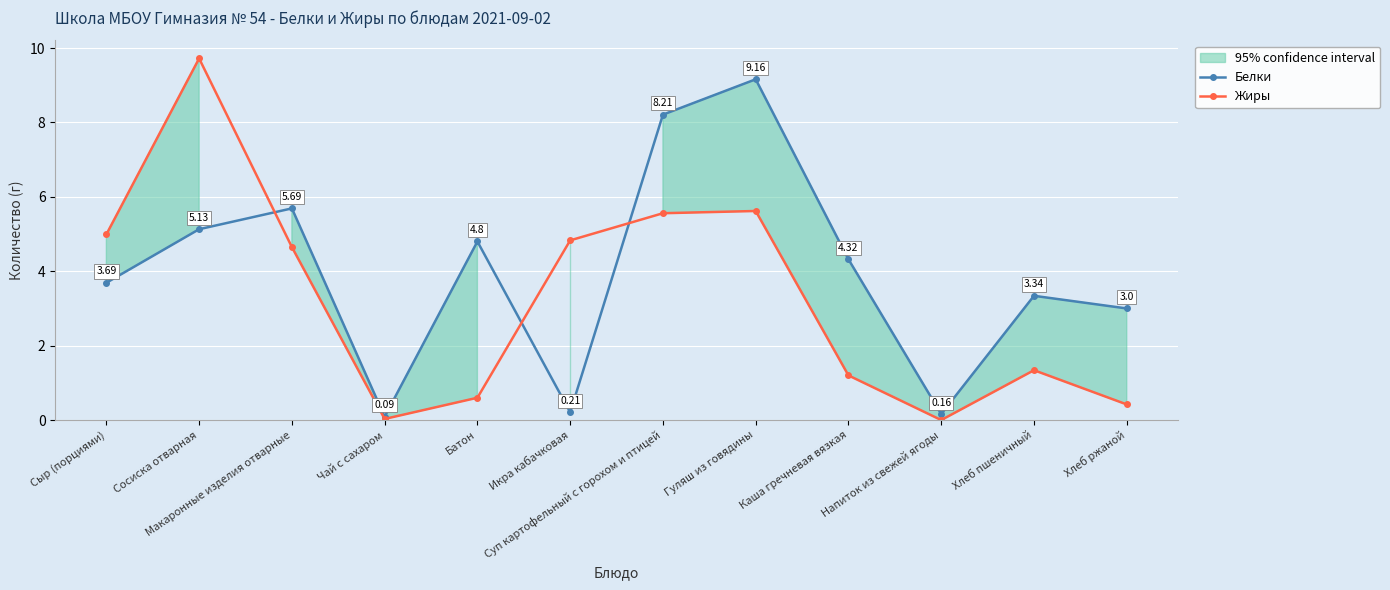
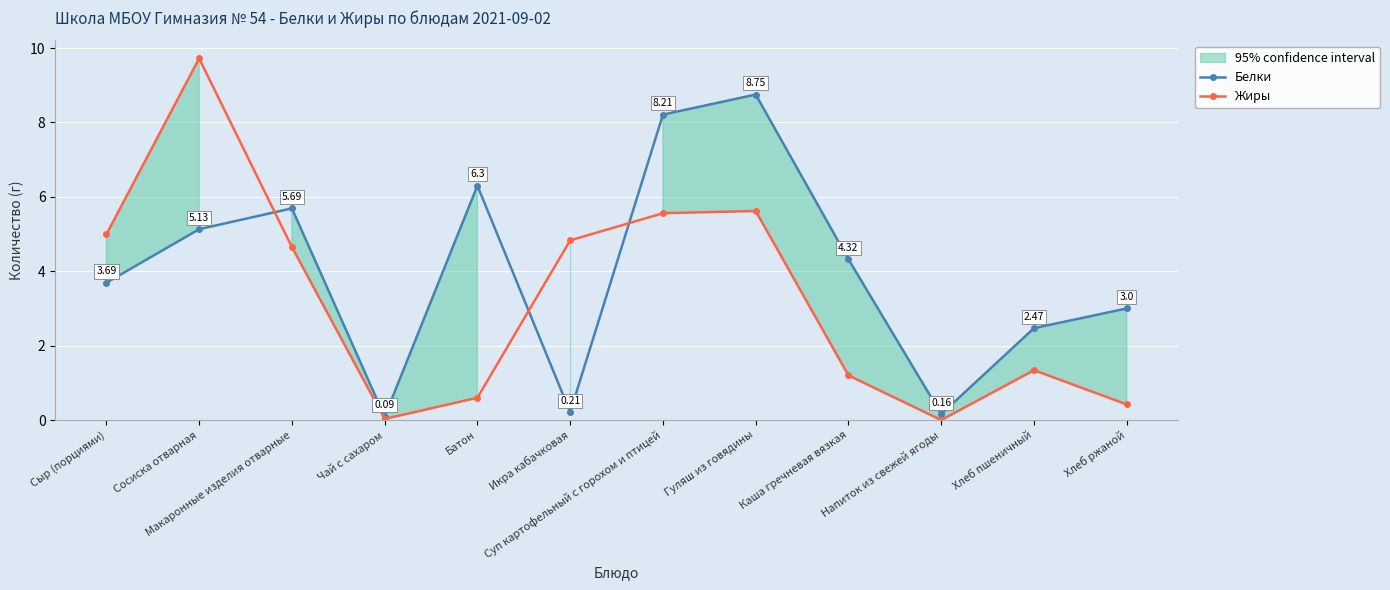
  {
    "Белки": {
-     "Батон": 4.8,
-     "Гуляш из говядины": 9.16,
-     "Хлеб пшеничный": 3.34
+     "Батон": 6.3,
+     "Гуляш из говядины": 8.75,
+     "Хлеб пшеничный": 2.47
    },
    "Жиры": {
      "Сыр (порциями)": 5.0,
      "Сосиска отварная": 9.7,
      "Макаронные изделия отварные": 4.7,
      "Батон": 0.6,
      "Икра кабачковая": 4.8,
      "Суп картофельный с горохом и птицей": 5.6,
      "Гуляш из говядины": 5.6,
      "Каша гречневая вязкая": 1.2,
      "Напиток из свежей ягоды": 0.0,
      "Хлеб пшеничный": 1.3,
      "Хлеб ржаной": 0.4
    }
  }
